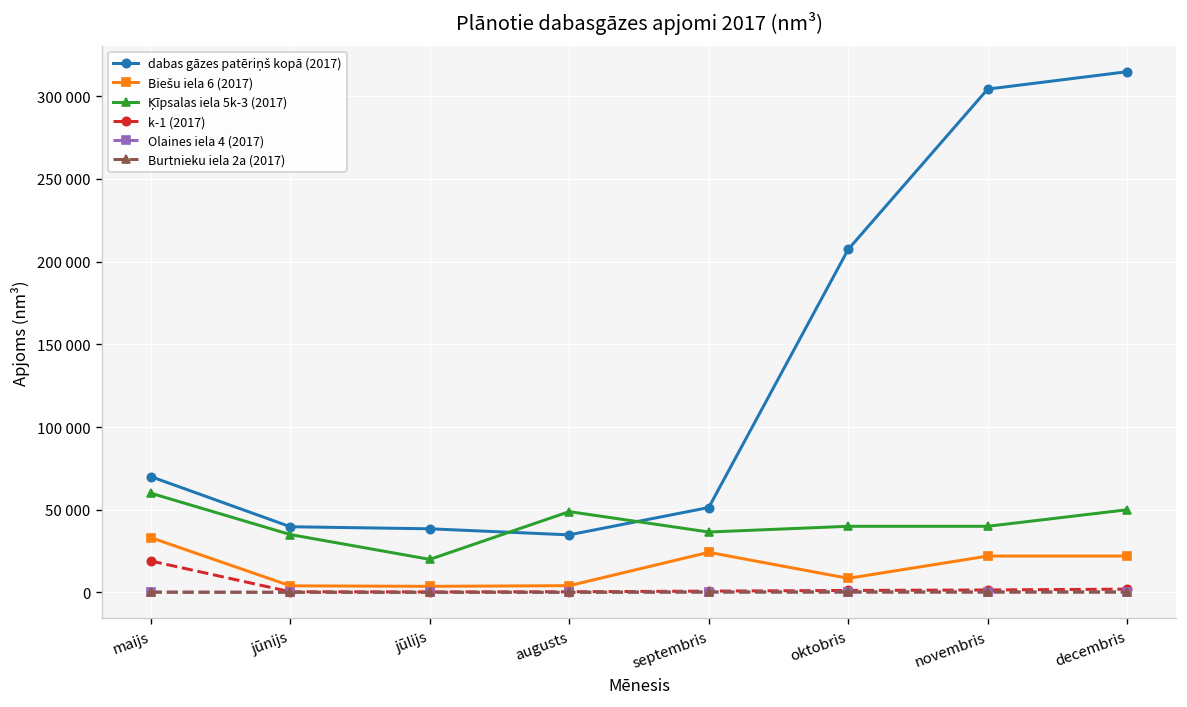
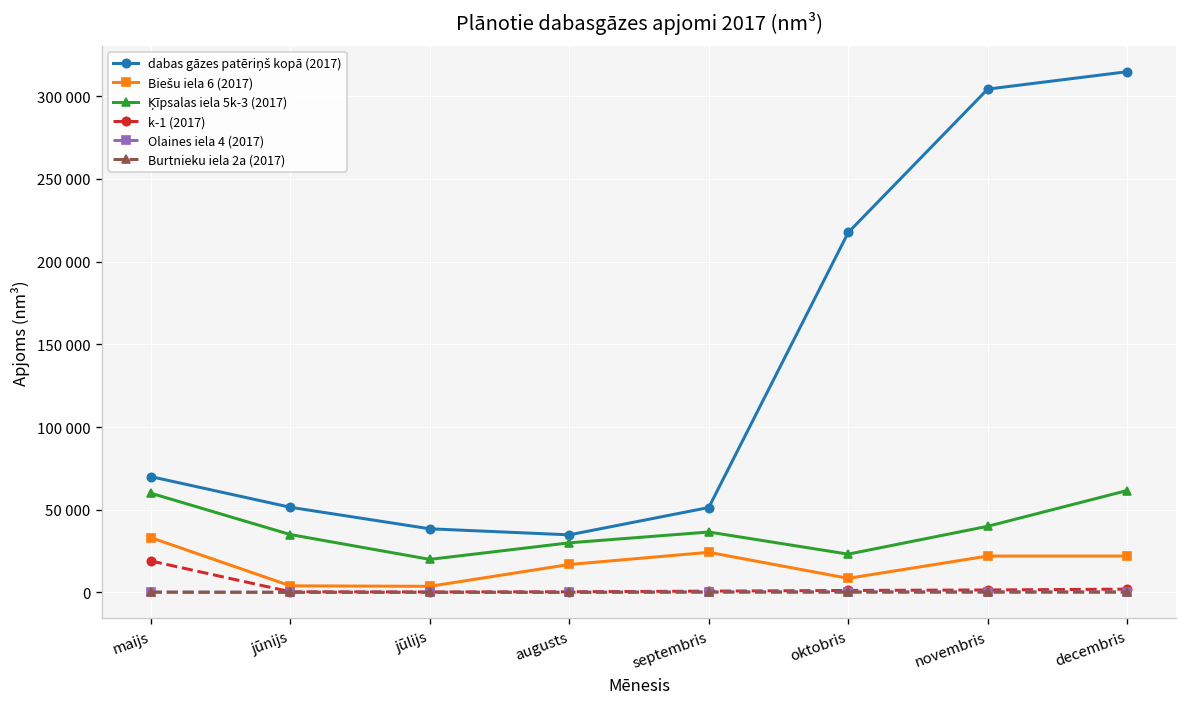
  {
    "dabas gāzes patēriņš kopā (2017)": {
      "maijs": 70000,
-     "jūnijs": 40000,
+     "jūnijs": 51000,
      "jūlijs": 38000,
      "augusts": 35000,
      "septembris": 51000,
-     "oktobris": 207000,
+     "oktobris": 218000,
      "novembris": 304000,
      "decembris": 315000
    },
    "Biešu iela 6 (2017)": {
      "maijs": 33000,
      "jūnijs": 4000,
      "jūlijs": 4000,
-     "augusts": 4000,
+     "augusts": 17000,
      "septembris": 24000,
      "oktobris": 9000,
      "novembris": 22000,
      "decembris": 22000
    },
    "Ķīpsalas iela 5k-3 (2017)": {
      "maijs": 60000,
      "jūnijs": 35000,
      "jūlijs": 20000,
-     "augusts": 49000,
+     "augusts": 30000,
      "septembris": 37000,
-     "oktobris": 40000,
+     "oktobris": 23000,
      "novembris": 40000,
-     "decembris": 50000
+     "decembris": 62000
    },
    "k-1 (2017)": {
      "maijs": 19000
    },
    "Burtnieku iela 2a (2017)": {
      "maijs": 0
    }
  }
